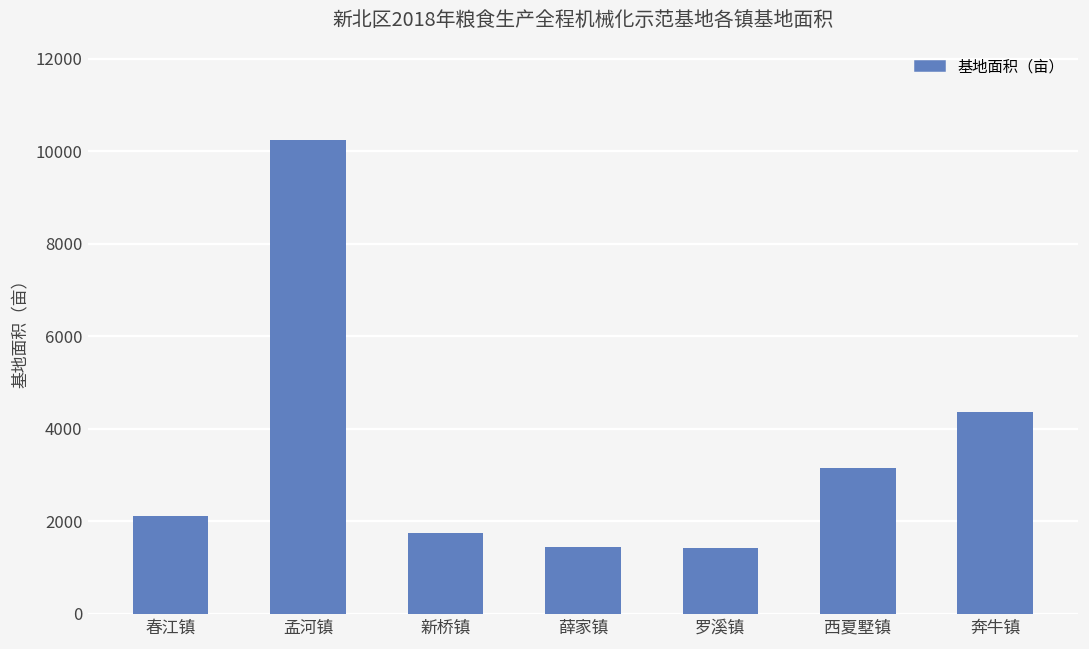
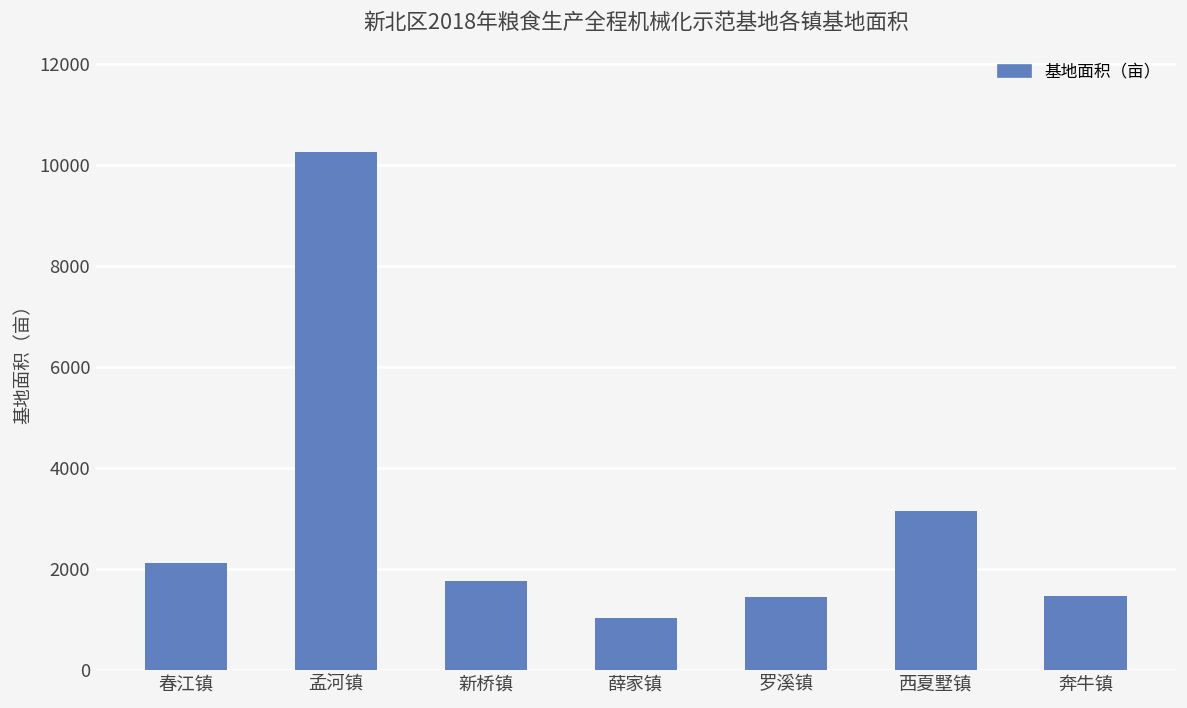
  {
    "春江镇": 2100,
    "孟河镇": 10300,
    "新桥镇": 1800,
-   "薛家镇": 1500,
+   "薛家镇": 1000,
    "罗溪镇": 1400,
    "西夏墅镇": 3100,
-   "奔牛镇": 4400
+   "奔牛镇": 1500
  }
